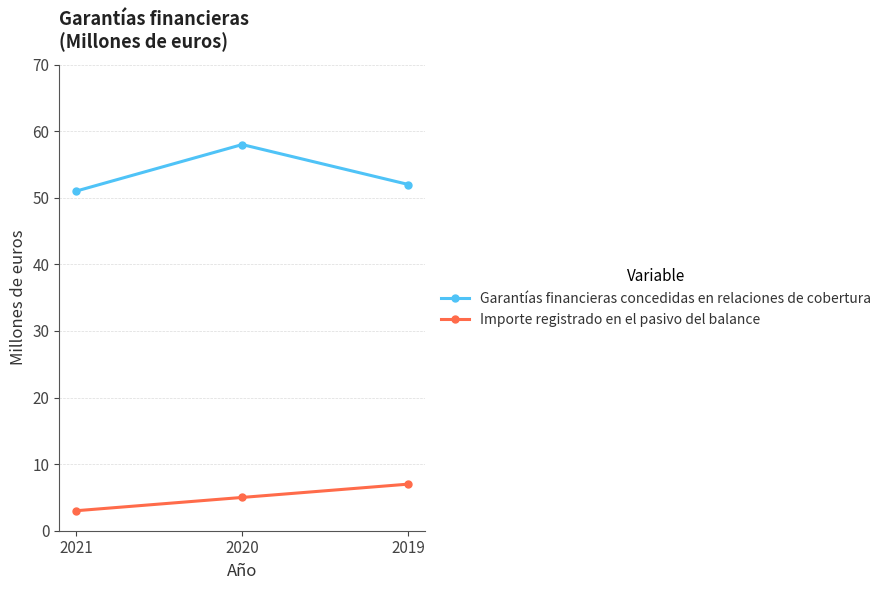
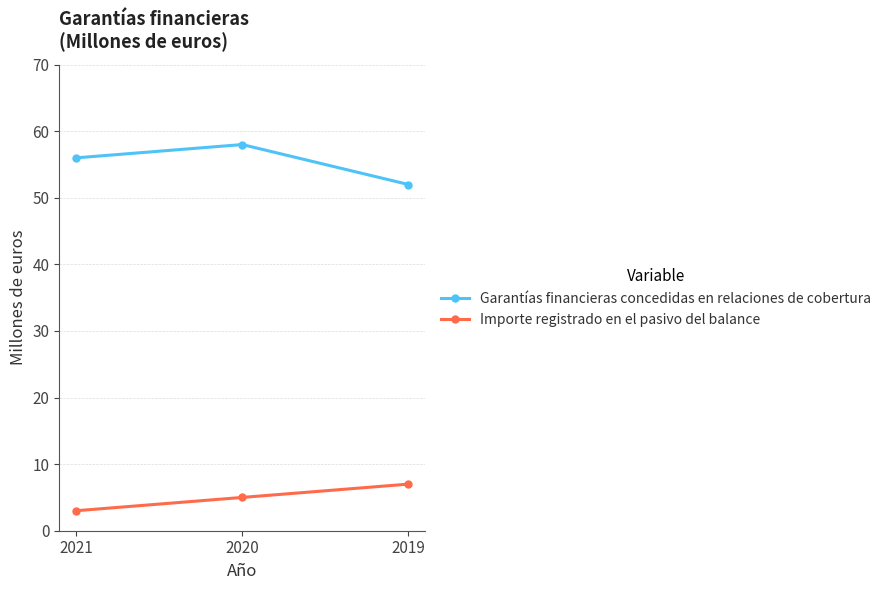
  {
    "Garantías financieras concedidas en relaciones de cobertura": {
-     "2021": 51,
+     "2021": 56,
      "2020": 58,
      "2019": 52
    },
    "Importe registrado en el pasivo del balance": {
      "2021": 3,
      "2020": 5,
      "2019": 7
    }
  }
